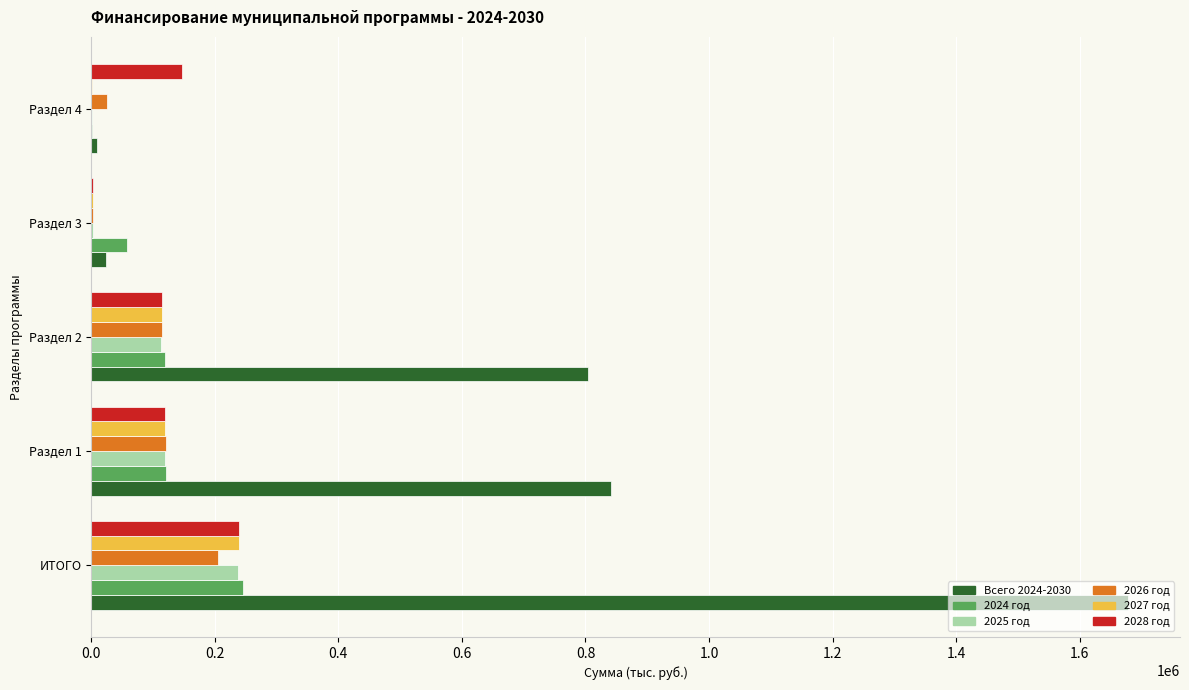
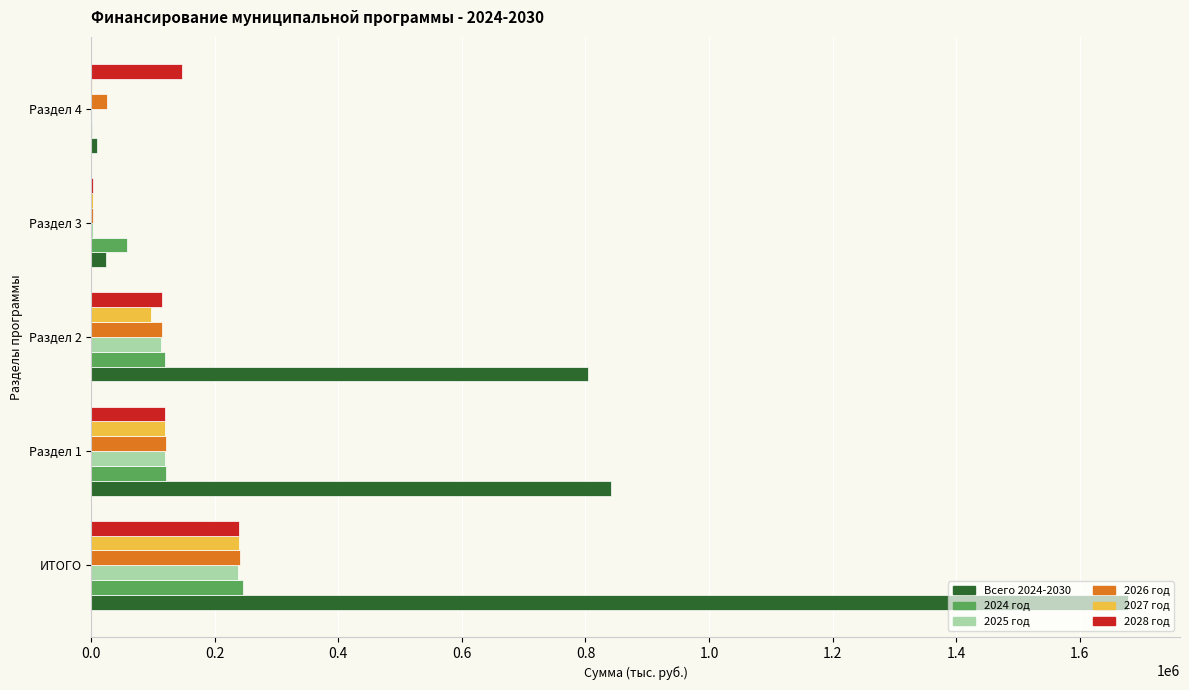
  {
    "Всего 2024-2030": {
      "Раздел 4": 10000,
      "Раздел 3": 20000,
      "Раздел 2": 800000,
      "Раздел 1": 840000
    },
    "2024 год": {
      "Раздел 3": 60000,
      "Раздел 2": 120000,
      "Раздел 1": 120000,
      "ИТОГО": 250000
    },
    "2025 год": {
      "Раздел 2": 110000,
      "Раздел 1": 120000,
      "ИТОГО": 240000
    },
    "2026 год": {
      "Раздел 4": 30000,
      "Раздел 2": 110000,
      "Раздел 1": 120000,
-     "ИТОГО": 210000
+     "ИТОГО": 240000
    },
    "2027 год": {
-     "Раздел 2": 110000,
+     "Раздел 2": 100000,
      "Раздел 1": 120000,
      "ИТОГО": 240000
    },
    "2028 год": {
      "Раздел 4": 150000,
      "Раздел 2": 110000,
      "Раздел 1": 120000,
      "ИТОГО": 240000
    }
  }
